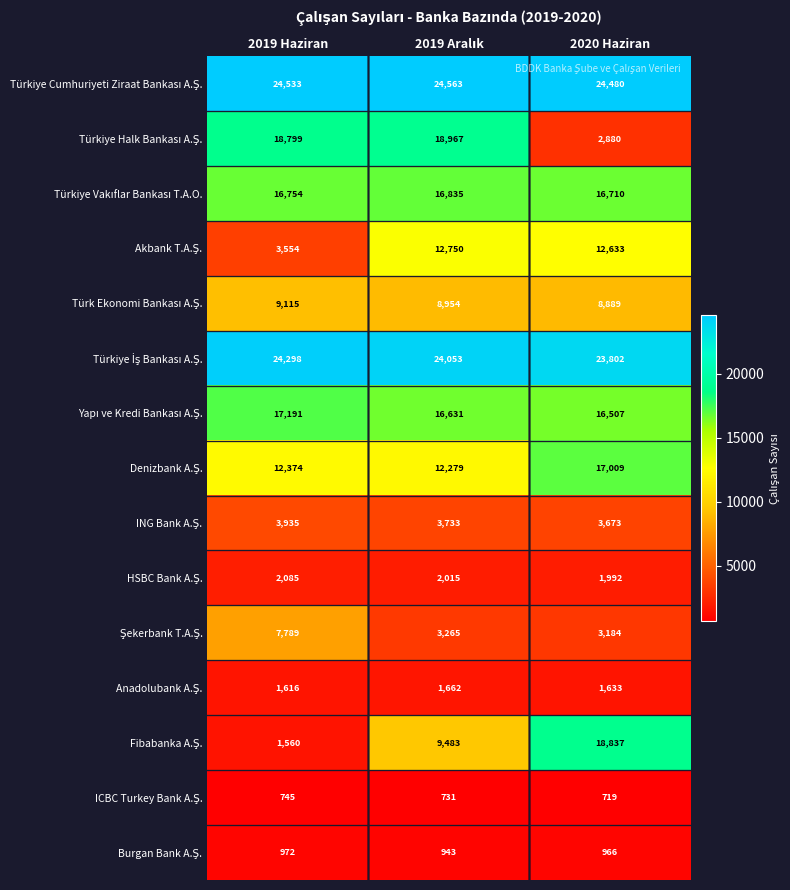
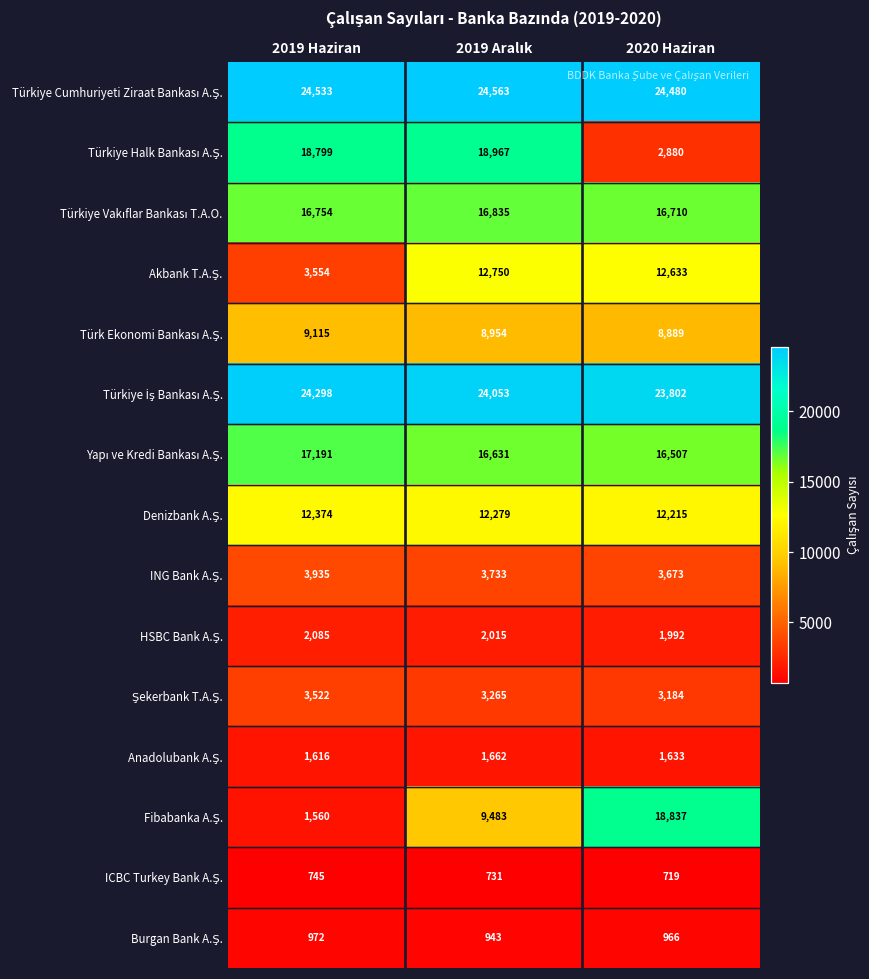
  {
    "Türkiye Cumhuriyeti Ziraat Bankası A.Ş.": {
      "2019 Haziran": "24,533",
      "2019 Aralık": "24,563"
    },
    "Türkiye Halk Bankası A.Ş.": {
      "2019 Haziran": "18,799",
      "2019 Aralık": "18,967",
      "2020 Haziran": "2,880"
    },
    "Türkiye Vakıflar Bankası T.A.O.": {
      "2019 Haziran": "16,754",
      "2019 Aralık": "16,835",
      "2020 Haziran": "16,710"
    },
    "Akbank T.A.Ş.": {
      "2019 Haziran": "3,554",
      "2019 Aralık": "12,750",
      "2020 Haziran": "12,633"
    },
    "Türk Ekonomi Bankası A.Ş.": {
      "2019 Haziran": "9,115",
      "2019 Aralık": "8,954",
      "2020 Haziran": "8,889"
    },
    "Türkiye İş Bankası A.Ş.": {
      "2019 Haziran": "24,298",
      "2019 Aralık": "24,053",
      "2020 Haziran": "23,802"
    },
    "Yapı ve Kredi Bankası A.Ş.": {
      "2019 Haziran": "17,191",
      "2019 Aralık": "16,631",
      "2020 Haziran": "16,507"
    },
    "Denizbank A.Ş.": {
      "2019 Haziran": "12,374",
      "2019 Aralık": "12,279",
-     "2020 Haziran": "17,009"
+     "2020 Haziran": "12,215"
    },
    "ING Bank A.Ş.": {
      "2019 Haziran": "3,935",
      "2019 Aralık": "3,733",
      "2020 Haziran": "3,673"
    },
    "HSBC Bank A.Ş.": {
      "2019 Haziran": "2,085",
      "2019 Aralık": "2,015",
      "2020 Haziran": "1,992"
    },
    "Şekerbank T.A.Ş.": {
-     "2019 Haziran": "7,789",
+     "2019 Haziran": "3,522",
      "2019 Aralık": "3,265",
      "2020 Haziran": "3,184"
    },
    "Anadolubank A.Ş.": {
      "2019 Haziran": "1,616",
      "2019 Aralık": "1,662",
      "2020 Haziran": "1,633"
    },
    "Fibabanka A.Ş.": {
      "2019 Haziran": "1,560",
      "2019 Aralık": "9,483",
      "2020 Haziran": "18,837"
    },
    "ICBC Turkey Bank A.Ş.": {
      "2019 Haziran": "745",
      "2019 Aralık": "731",
      "2020 Haziran": "719"
    },
    "Burgan Bank A.Ş.": {
      "2019 Haziran": "972",
      "2019 Aralık": "943",
      "2020 Haziran": "966"
    }
  }
